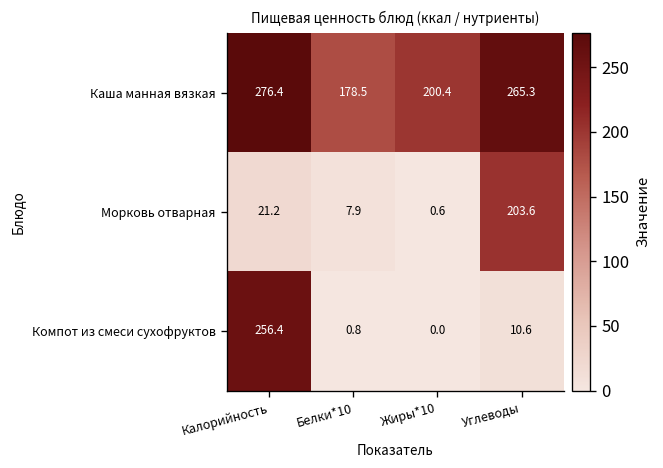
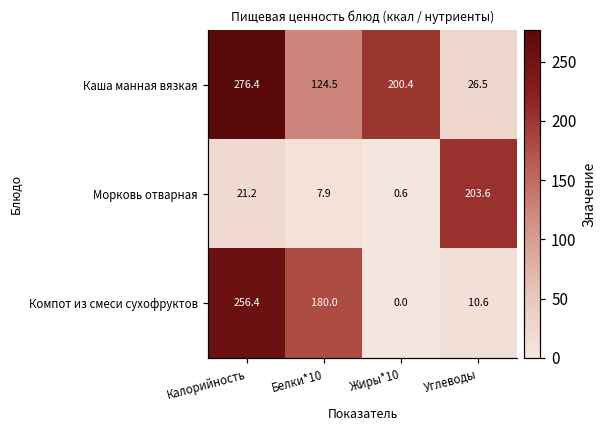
  {
    "Каша манная вязкая": {
      "Калорийность": 276.4,
-     "Белки*10": 178.5,
+     "Белки*10": 124.5,
      "Жиры*10": 200.4,
-     "Углеводы": 265.3
+     "Углеводы": 26.5
    },
    "Морковь отварная": {
      "Калорийность": 21.2,
      "Белки*10": 7.9,
      "Жиры*10": 0.6,
      "Углеводы": 203.6
    },
    "Компот из смеси сухофруктов": {
      "Калорийность": 256.4,
-     "Белки*10": 0.8,
+     "Белки*10": 180.0,
      "Жиры*10": 0.0,
      "Углеводы": 10.6
    }
  }
